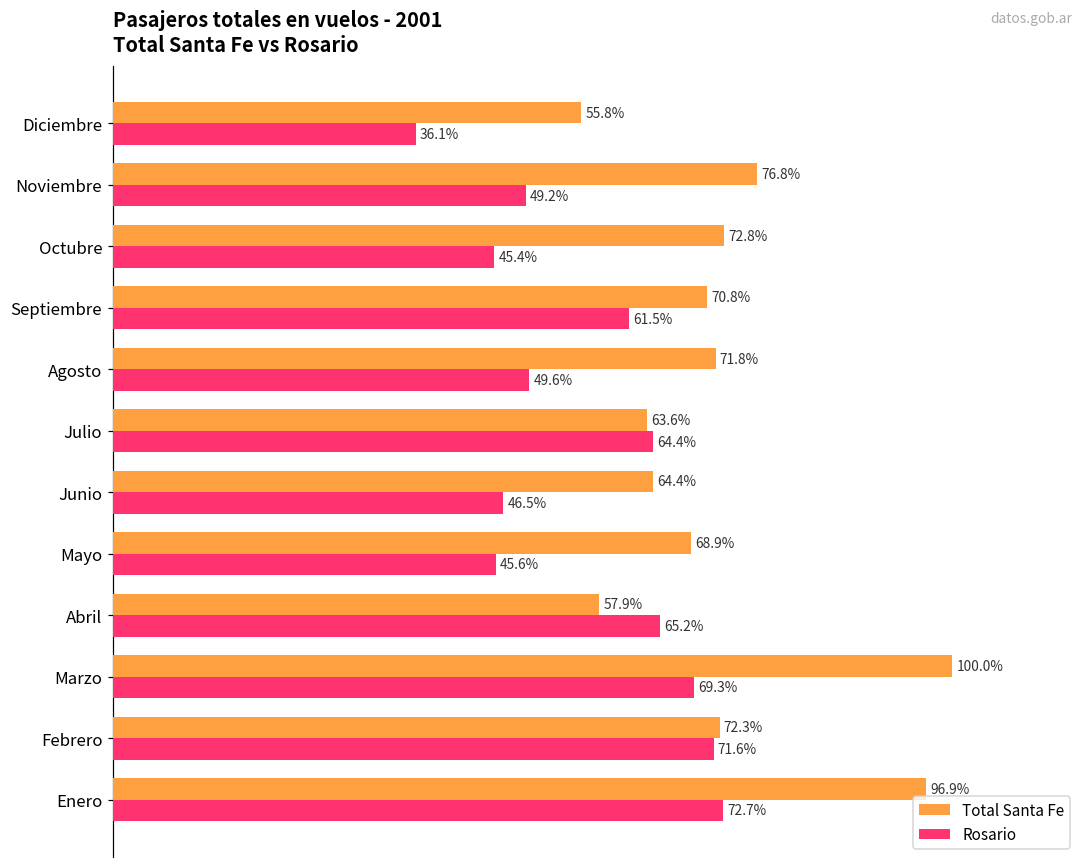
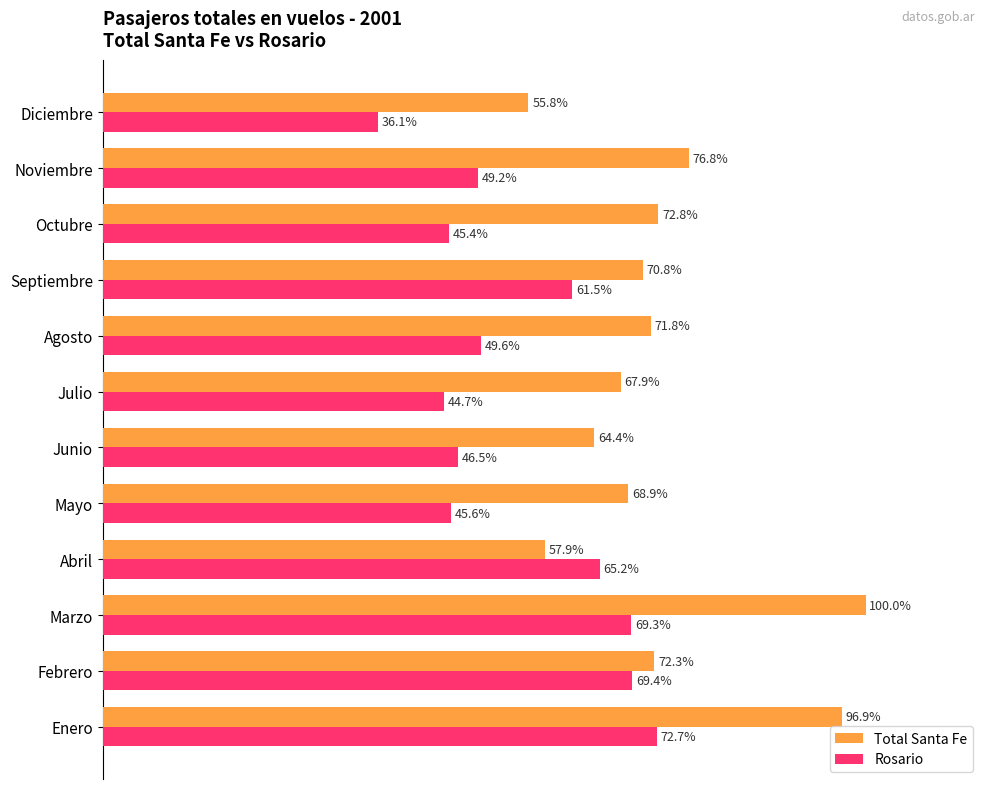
  {
    "Total Santa Fe": {
      "Diciembre": "55.8%",
      "Noviembre": "76.8%",
      "Octubre": "72.8%",
      "Septiembre": "70.8%",
      "Agosto": "71.8%",
-     "Julio": "63.6%",
+     "Julio": "67.9%",
      "Junio": "64.4%",
      "Mayo": "68.9%",
      "Abril": "57.9%",
      "Marzo": "100.0%",
      "Febrero": "72.3%",
      "Enero": "96.9%"
    },
    "Rosario": {
      "Diciembre": "36.1%",
      "Noviembre": "49.2%",
      "Octubre": "45.4%",
      "Septiembre": "61.5%",
      "Agosto": "49.6%",
-     "Julio": "64.4%",
+     "Julio": "44.7%",
      "Junio": "46.5%",
      "Mayo": "45.6%",
      "Abril": "65.2%",
      "Marzo": "69.3%",
-     "Febrero": "71.6%",
+     "Febrero": "69.4%",
      "Enero": "72.7%"
    }
  }
